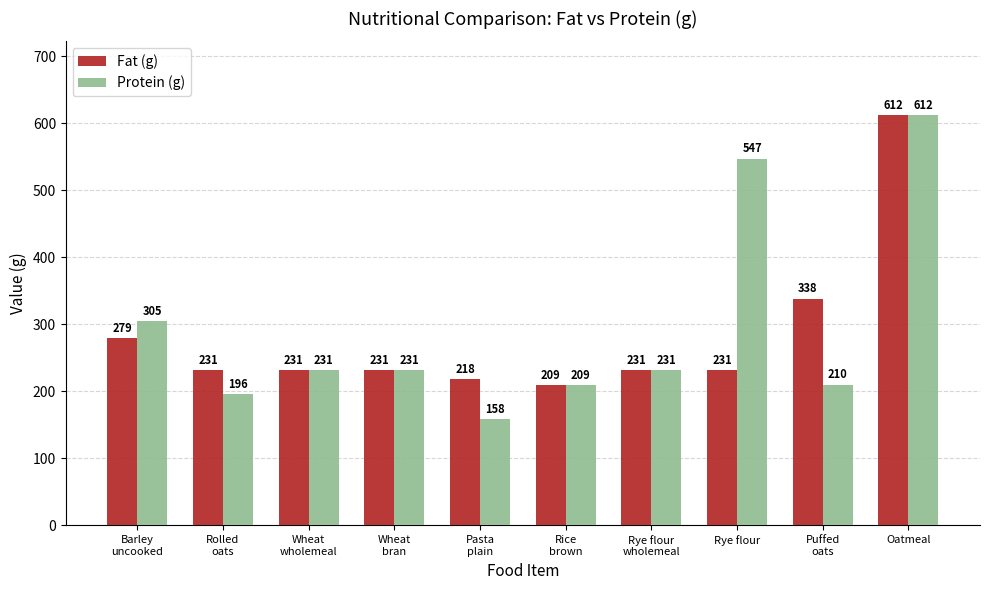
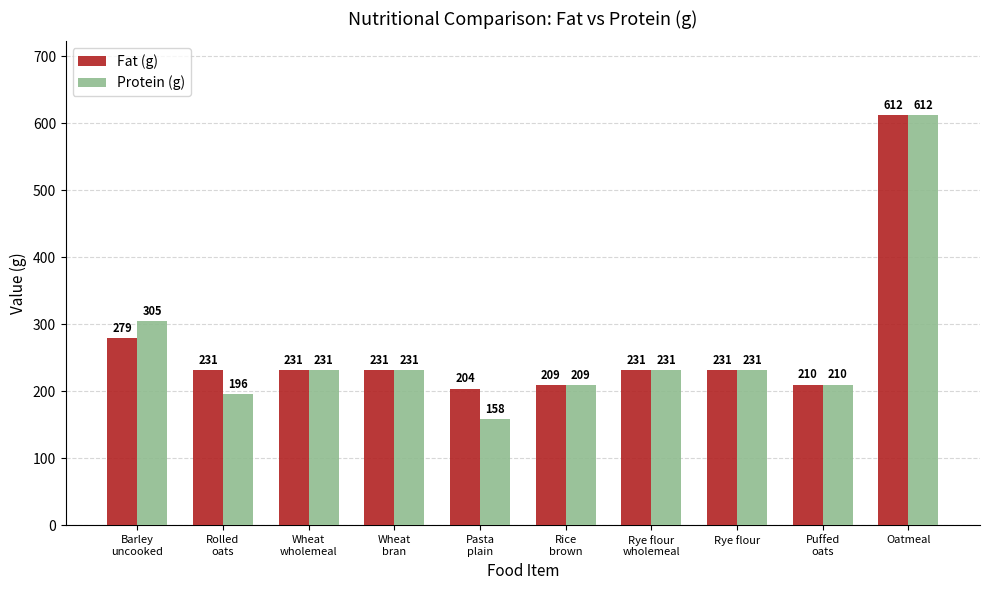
  {
    "Fat (g)": {
      "Barley uncooked": 279,
      "Rolled oats": 231,
      "Wheat wholemeal": 231,
      "Wheat bran": 231,
-     "Pasta plain": 218,
+     "Pasta plain": 204,
      "Rice brown": 209,
      "Rye flour wholemeal": 231,
      "Rye flour": 231,
-     "Puffed oats": 338,
+     "Puffed oats": 210,
      "Oatmeal": 612
    },
    "Protein (g)": {
      "Barley uncooked": 305,
      "Rolled oats": 196,
      "Wheat wholemeal": 231,
      "Wheat bran": 231,
      "Pasta plain": 158,
      "Rice brown": 209,
      "Rye flour wholemeal": 231,
-     "Rye flour": 547,
+     "Rye flour": 231,
      "Puffed oats": 210,
      "Oatmeal": 612
    }
  }
